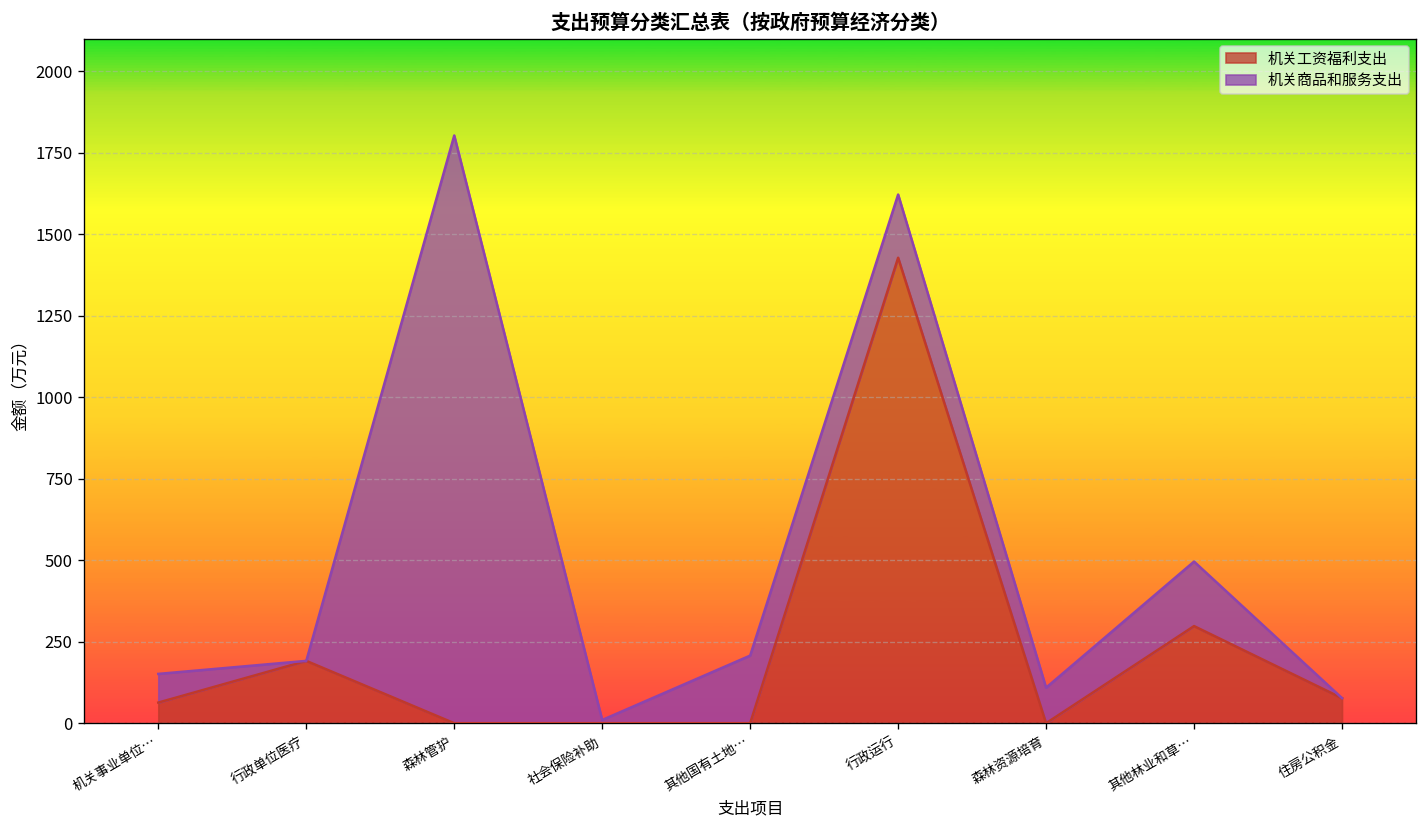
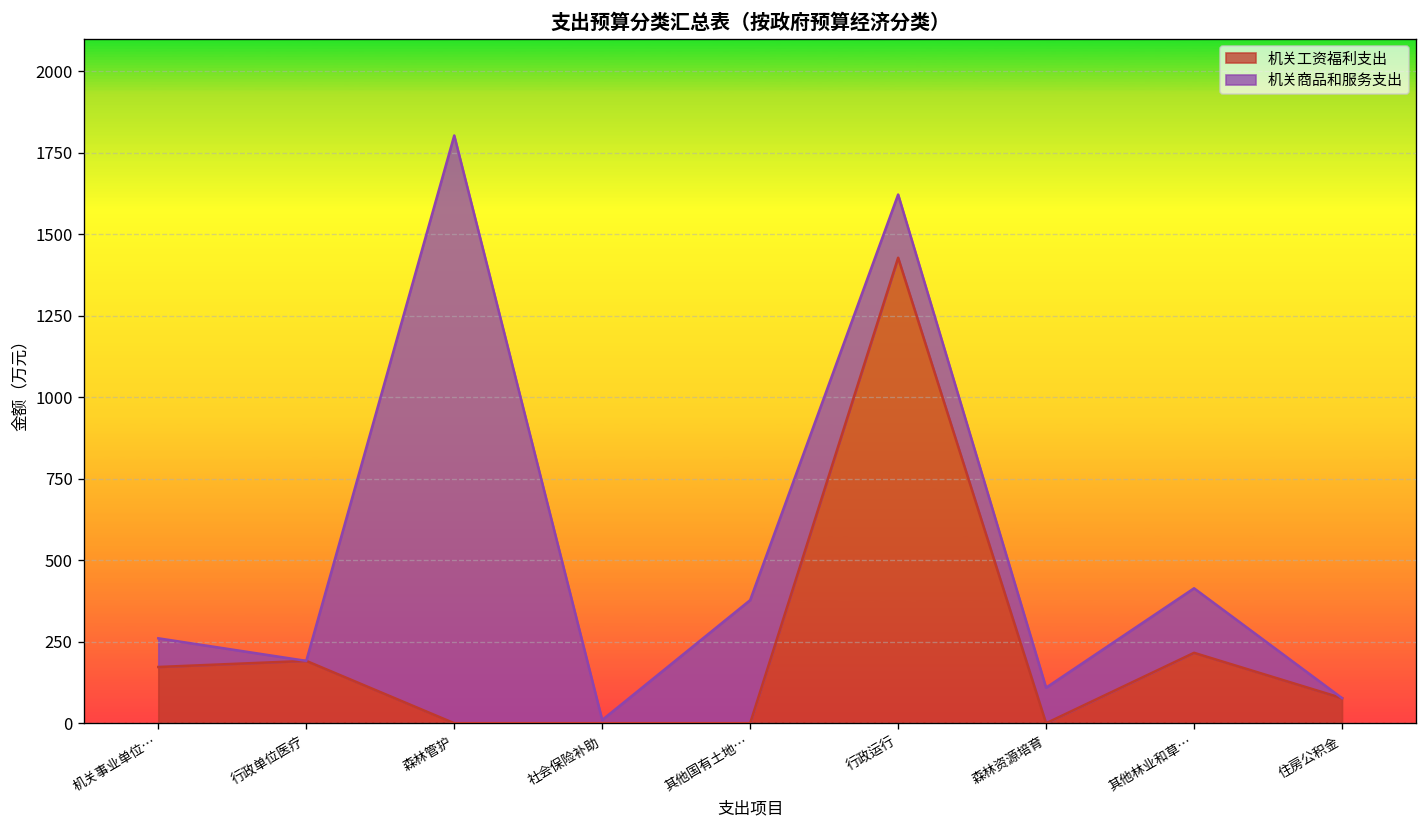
  {
    "机关工资福利支出": {
-     "机关事业单位…": 60,
+     "机关事业单位…": 170,
      "森林管护": 0,
      "社会保险补助": 0,
      "其他国有土地…": 0,
      "行政运行": 1430,
      "森林资源培育": 0,
-     "其他林业和草…": 300
+     "其他林业和草…": 220
    },
    "机关商品和服务支出": {
      "机关事业单位…": 90,
      "森林管护": 1800,
      "社会保险补助": 10,
-     "其他国有土地…": 210,
+     "其他国有土地…": 380,
      "行政运行": 190,
      "森林资源培育": 110,
      "其他林业和草…": 200
    }
  }
